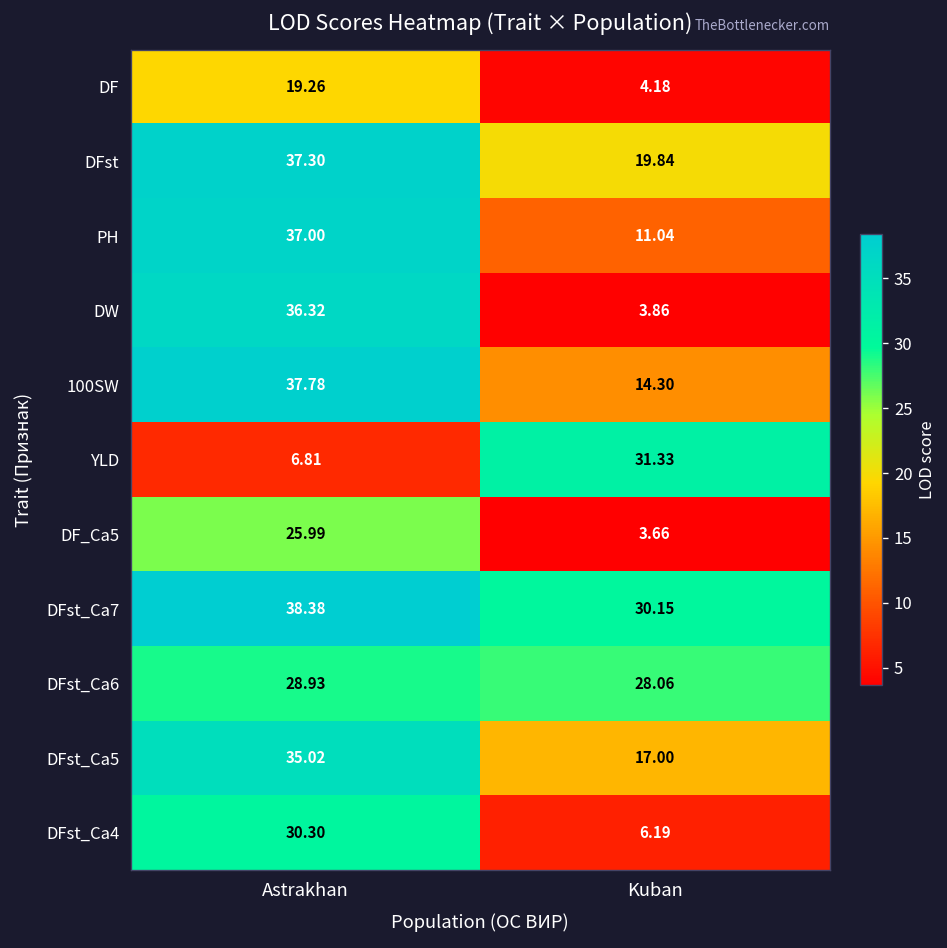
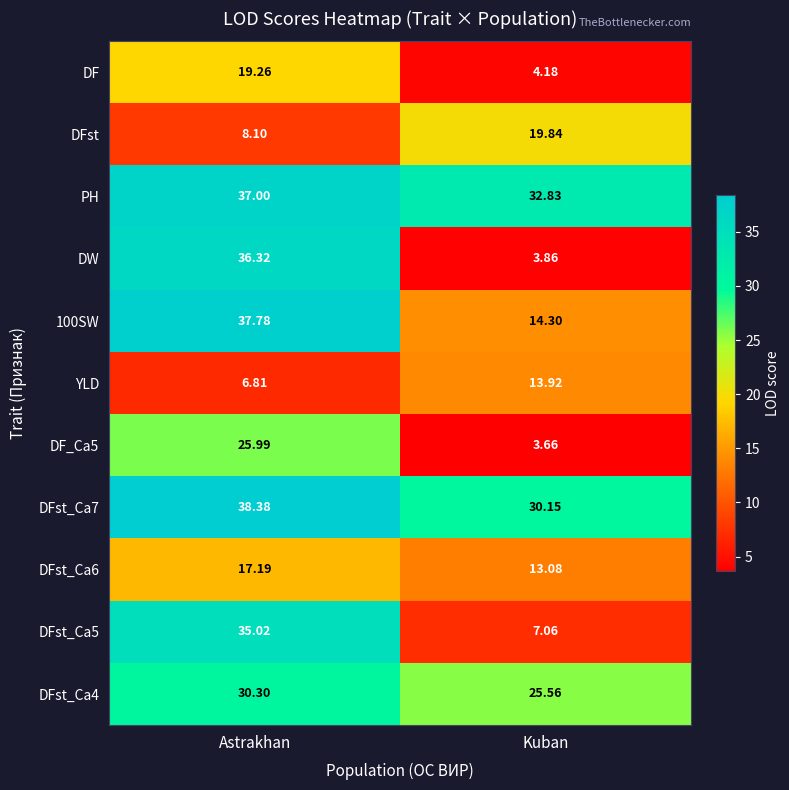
  {
    "DF": {
      "Astrakhan": 19.26,
      "Kuban": 4.18
    },
    "DFst": {
-     "Astrakhan": 37.30,
+     "Astrakhan": 8.10,
      "Kuban": 19.84
    },
    "PH": {
      "Astrakhan": 37.00,
-     "Kuban": 11.04
+     "Kuban": 32.83
    },
    "DW": {
      "Astrakhan": 36.32,
      "Kuban": 3.86
    },
    "100SW": {
      "Astrakhan": 37.78,
      "Kuban": 14.30
    },
    "YLD": {
      "Astrakhan": 6.81,
-     "Kuban": 31.33
+     "Kuban": 13.92
    },
    "DF_Ca5": {
      "Astrakhan": 25.99,
      "Kuban": 3.66
    },
    "DFst_Ca7": {
      "Astrakhan": 38.38,
      "Kuban": 30.15
    },
    "DFst_Ca6": {
-     "Astrakhan": 28.93,
-     "Kuban": 28.06
+     "Astrakhan": 17.19,
+     "Kuban": 13.08
    },
    "DFst_Ca5": {
      "Astrakhan": 35.02,
-     "Kuban": 17.00
+     "Kuban": 7.06
    },
    "DFst_Ca4": {
      "Astrakhan": 30.30,
-     "Kuban": 6.19
+     "Kuban": 25.56
    }
  }
